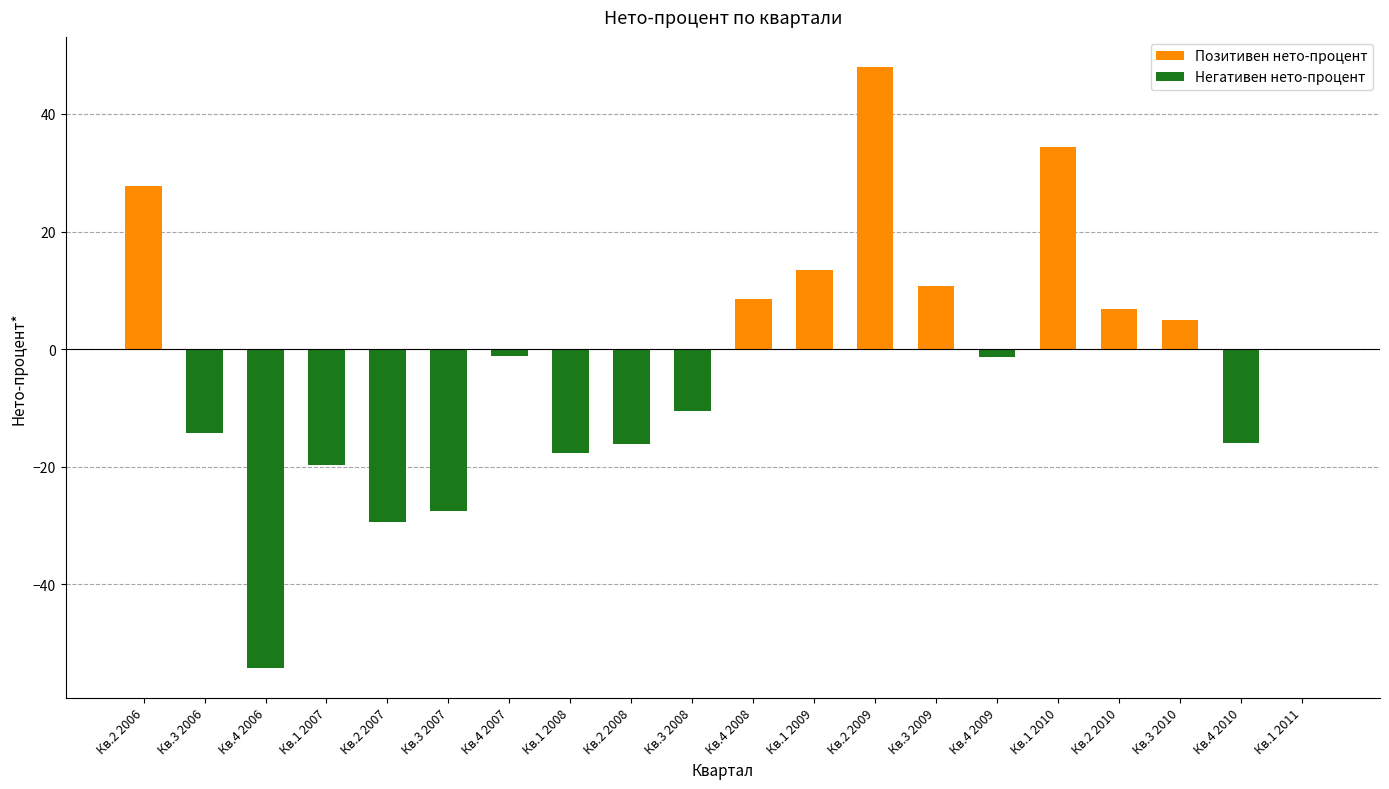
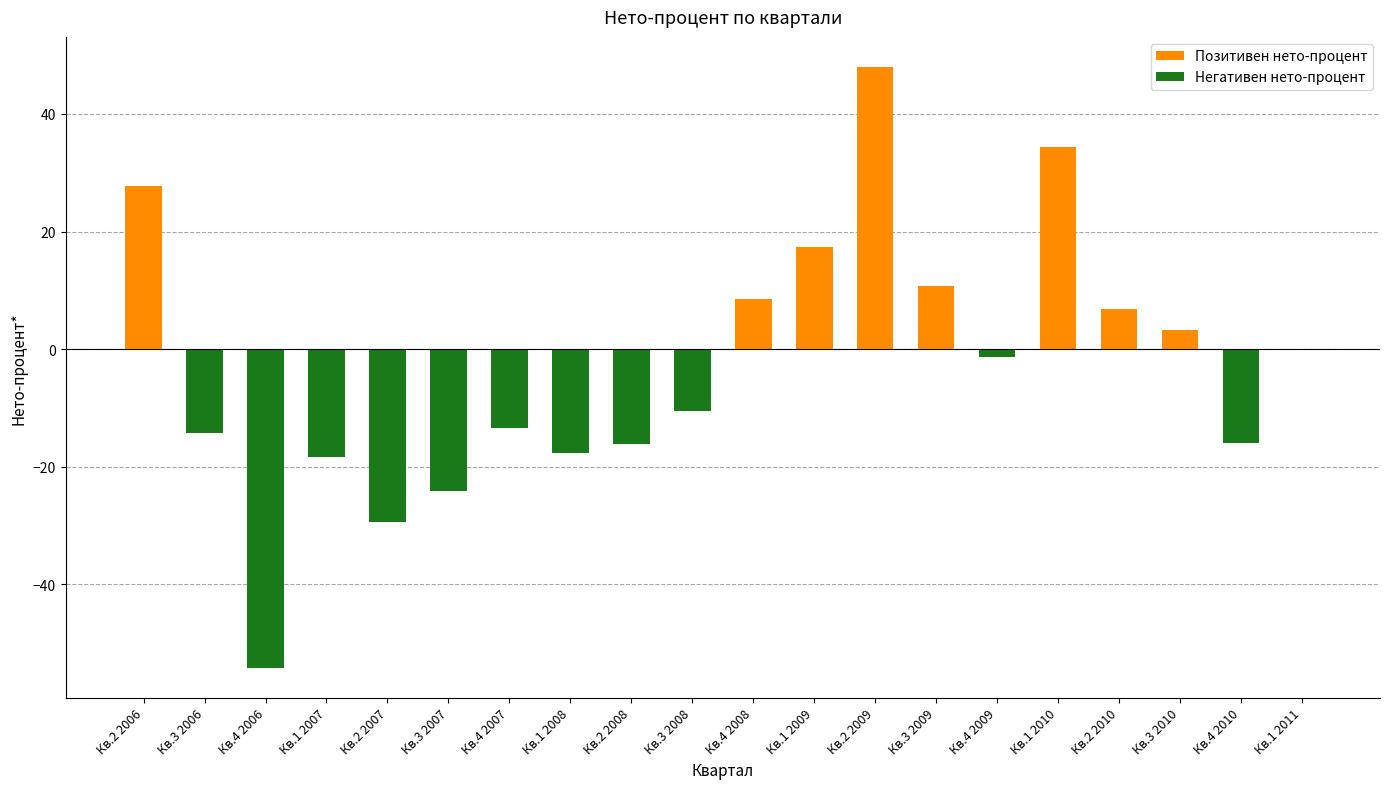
  {
    "Кв.2 2006": 28,
    "Кв.3 2006": -14,
    "Кв.4 2006": -54,
-   "Кв.1 2007": -20,
+   "Кв.1 2007": -18,
    "Кв.2 2007": -29,
-   "Кв.3 2007": -28,
-   "Кв.4 2007": -1,
+   "Кв.3 2007": -24,
+   "Кв.4 2007": -14,
    "Кв.1 2008": -18,
    "Кв.2 2008": -16,
    "Кв.3 2008": -11,
    "Кв.4 2008": 9,
-   "Кв.1 2009": 14,
+   "Кв.1 2009": 17,
    "Кв.2 2009": 48,
    "Кв.3 2009": 11,
    "Кв.4 2009": -1,
    "Кв.1 2010": 34,
    "Кв.2 2010": 7,
-   "Кв.3 2010": 5,
+   "Кв.3 2010": 3,
    "Кв.4 2010": -16,
    "Кв.1 2011": 0
  }
